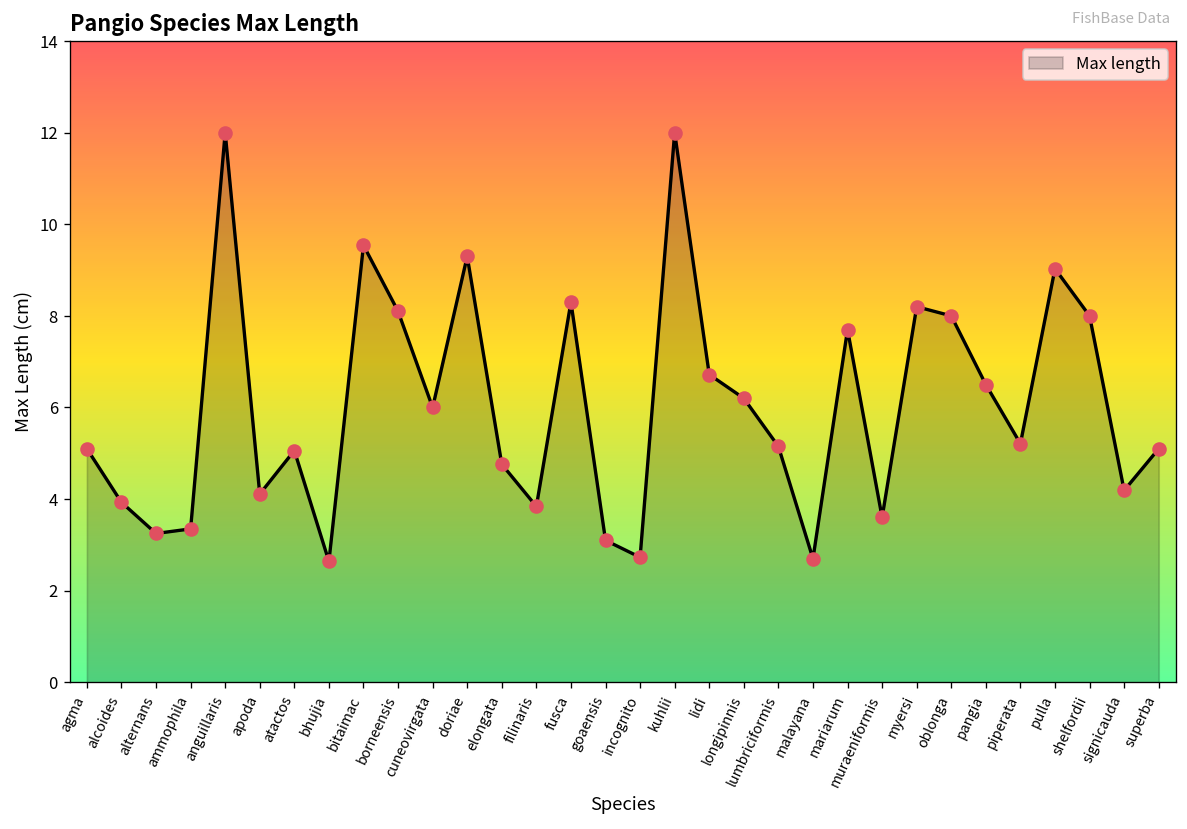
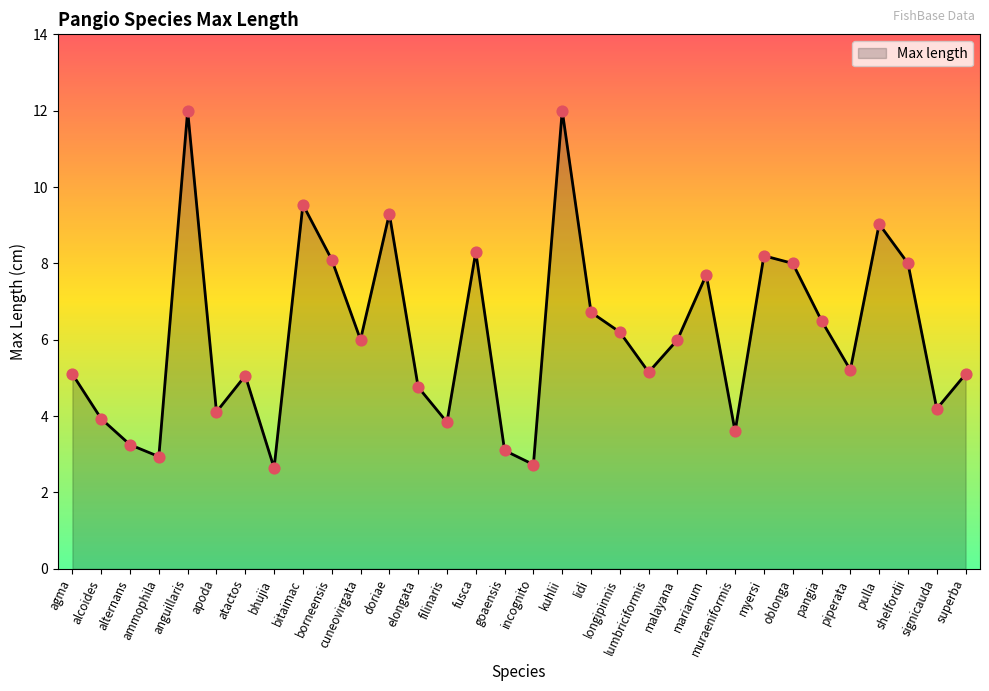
  {
    "agma": 5.1,
    "alcoides": 3.9,
    "alternans": 3.3,
-   "ammophila": 3.4,
+   "ammophila": 2.9,
    "anguillaris": 12.0,
    "apoda": 4.1,
    "atactos": 5.1,
    "bhujia": 2.6,
    "bitaimac": 9.5,
    "borneensis": 8.1,
    "cuneovirgata": 6.0,
    "doriae": 9.3,
    "elongata": 4.8,
    "filinaris": 3.8,
    "fusca": 8.3,
    "goaensis": 3.1,
    "incognito": 2.7,
    "kuhlii": 12.0,
    "lidi": 6.7,
    "longipinnis": 6.2,
    "lumbriciformis": 5.2,
-   "malayana": 2.7,
+   "malayana": 6.0,
    "mariarum": 7.7,
    "muraeniformis": 3.6,
    "myersi": 8.2,
    "oblonga": 8.0,
    "pangia": 6.5,
    "piperata": 5.2,
    "pulla": 9.0,
    "shelfordii": 8.0,
    "signicauda": 4.2,
    "superba": 5.1
  }
